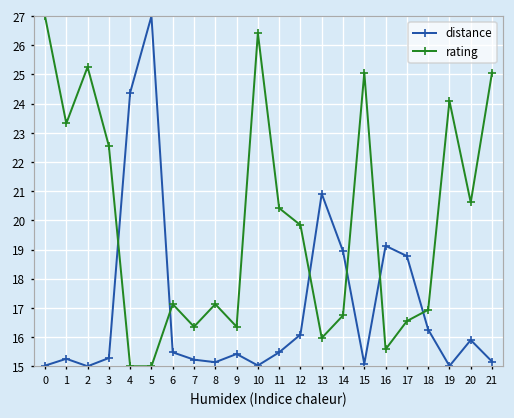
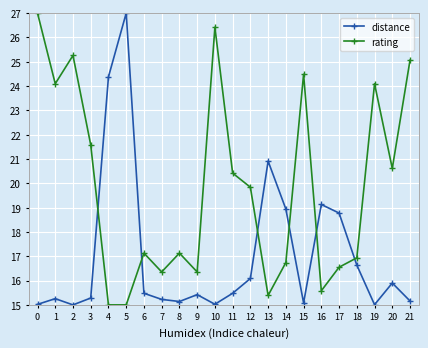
  {
    "distance": {
      "0": 15.0,
      "1": 15.3,
      "2": 15.0,
      "3": 15.3,
      "4": 24.4,
      "5": 27.0,
      "6": 15.5,
      "7": 15.2,
      "8": 15.1,
      "9": 15.4,
      "10": 15.0,
      "11": 15.5,
      "12": 16.1,
      "13": 20.9,
      "14": 18.9,
      "15": 15.1,
      "16": 19.1,
      "17": 18.8,
-     "18": 16.3,
+     "18": 16.6,
      "19": 15.0,
      "20": 15.9,
      "21": 15.2
    },
    "rating": {
      "0": 27.0,
-     "1": 23.3,
+     "1": 24.1,
      "2": 25.3,
-     "3": 22.5,
+     "3": 21.6,
      "4": 15.0,
      "5": 15.0,
      "6": 17.1,
      "7": 16.4,
      "8": 17.1,
      "9": 16.4,
      "10": 26.4,
      "11": 20.4,
      "12": 19.8,
-     "13": 16.0,
+     "13": 15.4,
      "14": 16.7,
-     "15": 25.1,
+     "15": 24.5,
      "16": 15.6,
      "17": 16.5,
      "18": 16.9,
      "19": 24.1,
      "20": 20.6,
      "21": 25.1
    }
  }
